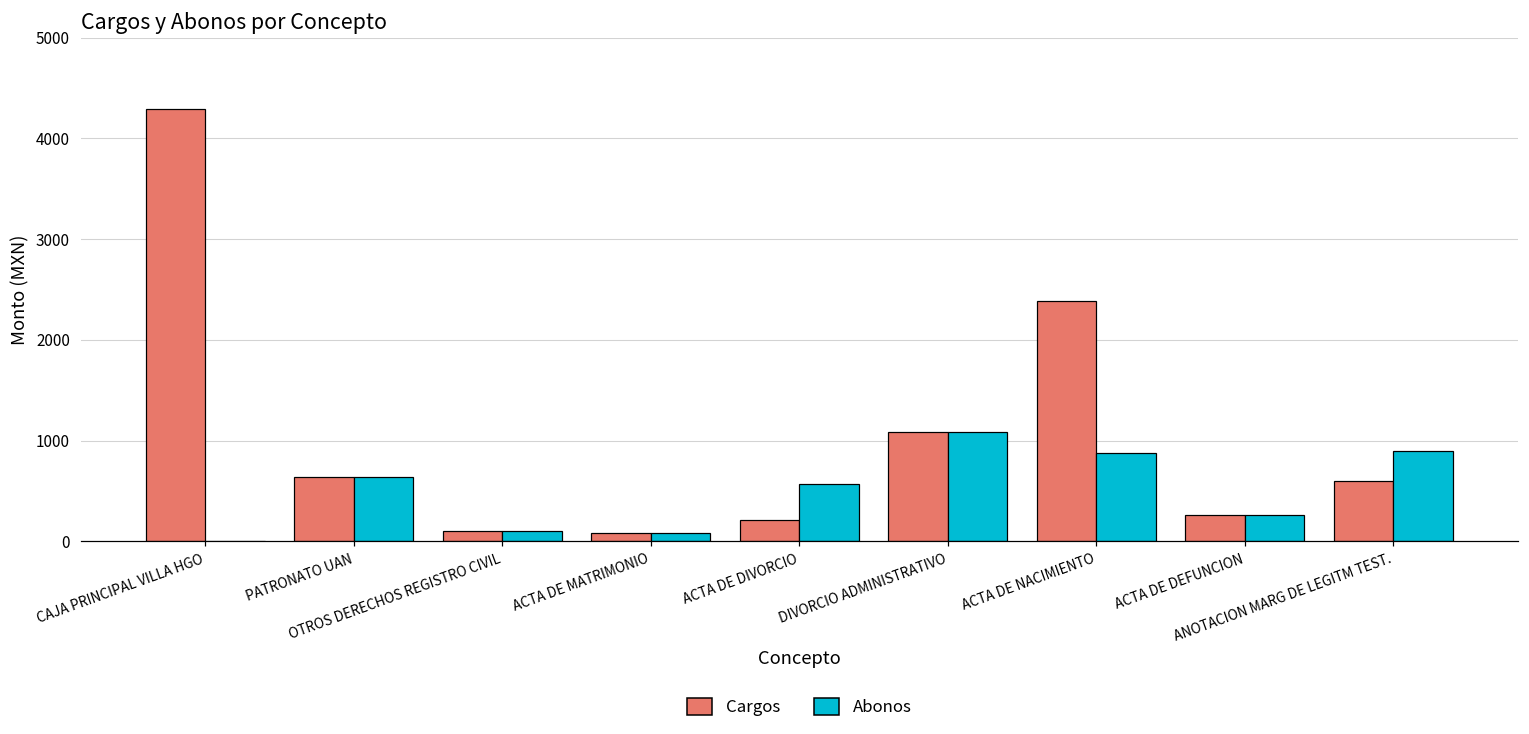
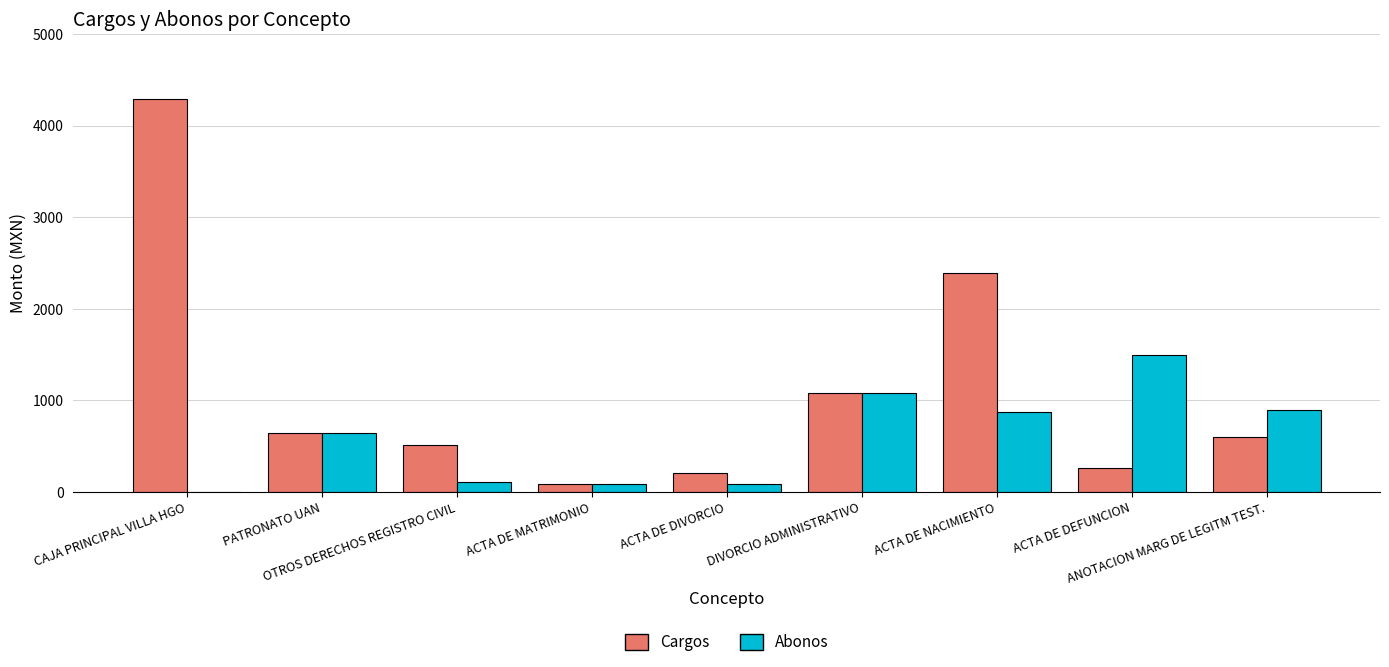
  {
    "Cargos": {
      "CAJA PRINCIPAL VILLA HGO": 4300,
      "PATRONATO UAN": 600,
-     "OTROS DERECHOS REGISTRO CIVIL": 100,
+     "OTROS DERECHOS REGISTRO CIVIL": 500,
      "ACTA DE MATRIMONIO": 100,
      "ACTA DE DIVORCIO": 200,
      "DIVORCIO ADMINISTRATIVO": 1100,
      "ACTA DE NACIMIENTO": 2400,
      "ACTA DE DEFUNCION": 300,
      "ANOTACION MARG DE LEGITM TEST.": 600
    },
    "Abonos": {
      "CAJA PRINCIPAL VILLA HGO": 0,
      "PATRONATO UAN": 600,
      "OTROS DERECHOS REGISTRO CIVIL": 100,
      "ACTA DE MATRIMONIO": 100,
-     "ACTA DE DIVORCIO": 600,
+     "ACTA DE DIVORCIO": 100,
      "DIVORCIO ADMINISTRATIVO": 1100,
      "ACTA DE NACIMIENTO": 900,
-     "ACTA DE DEFUNCION": 300,
+     "ACTA DE DEFUNCION": 1500,
      "ANOTACION MARG DE LEGITM TEST.": 900
    }
  }
